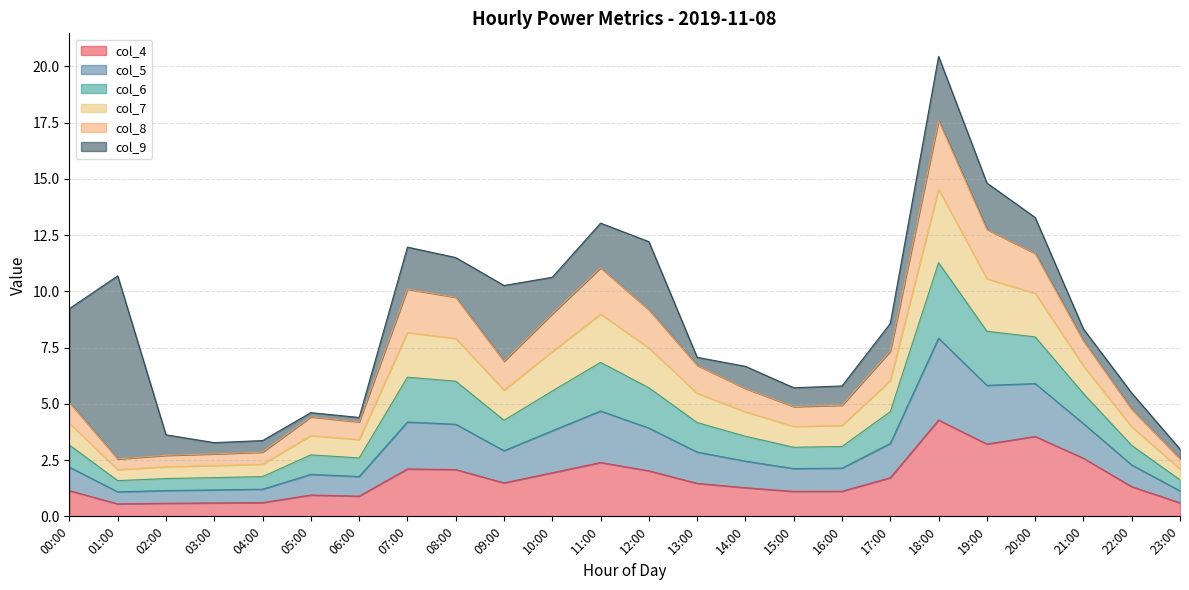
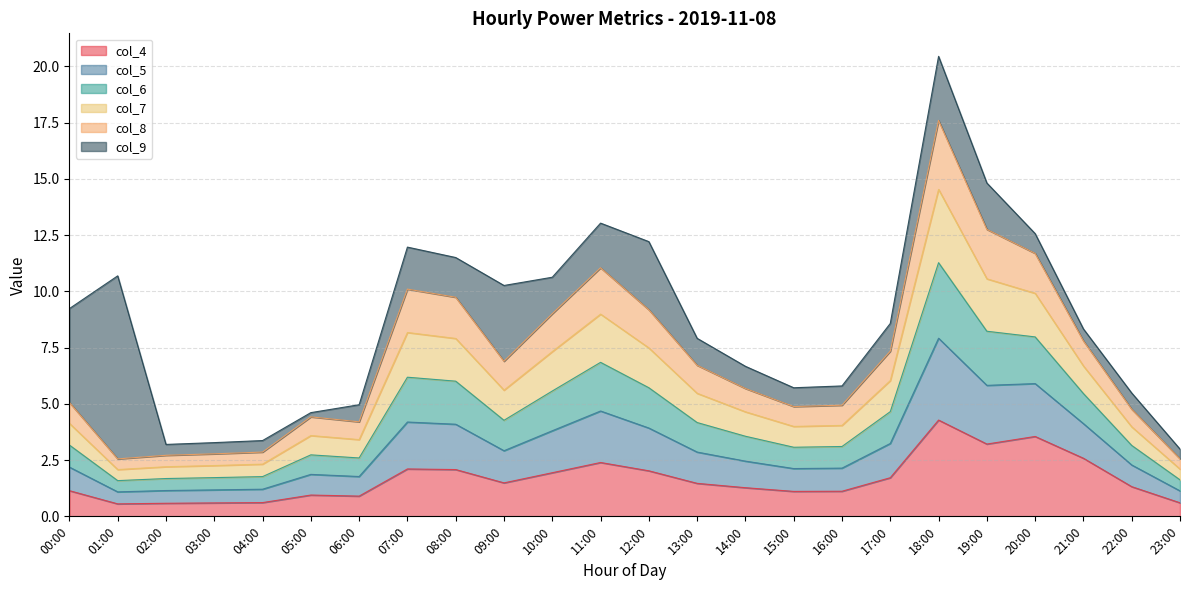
  {
    "col_9": {
      "00:00": 4.2,
      "01:00": 8.1,
-     "02:00": 0.9,
+     "02:00": 0.5,
      "03:00": 0.5,
      "04:00": 0.5,
      "05:00": 0.2,
-     "06:00": 0.2,
+     "06:00": 0.8,
      "07:00": 1.9,
      "08:00": 1.8,
      "09:00": 3.4,
      "10:00": 1.6,
      "11:00": 2.0,
      "12:00": 3.0,
-     "13:00": 0.4,
+     "13:00": 1.2,
      "14:00": 1.0,
      "15:00": 0.8,
      "16:00": 0.9,
      "17:00": 1.2,
      "18:00": 2.8,
      "19:00": 2.1,
-     "20:00": 1.6,
+     "20:00": 0.9,
      "21:00": 0.5,
      "22:00": 0.7,
      "23:00": 0.4
    }
  }
